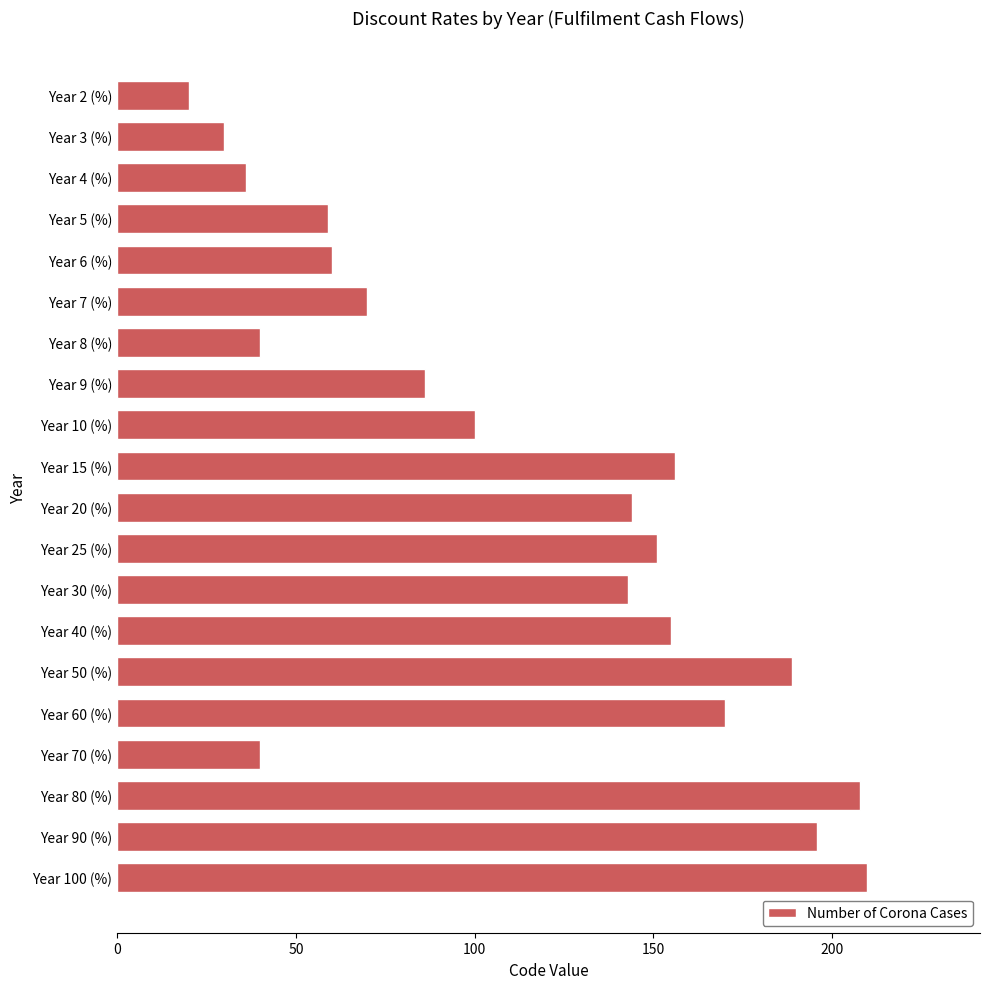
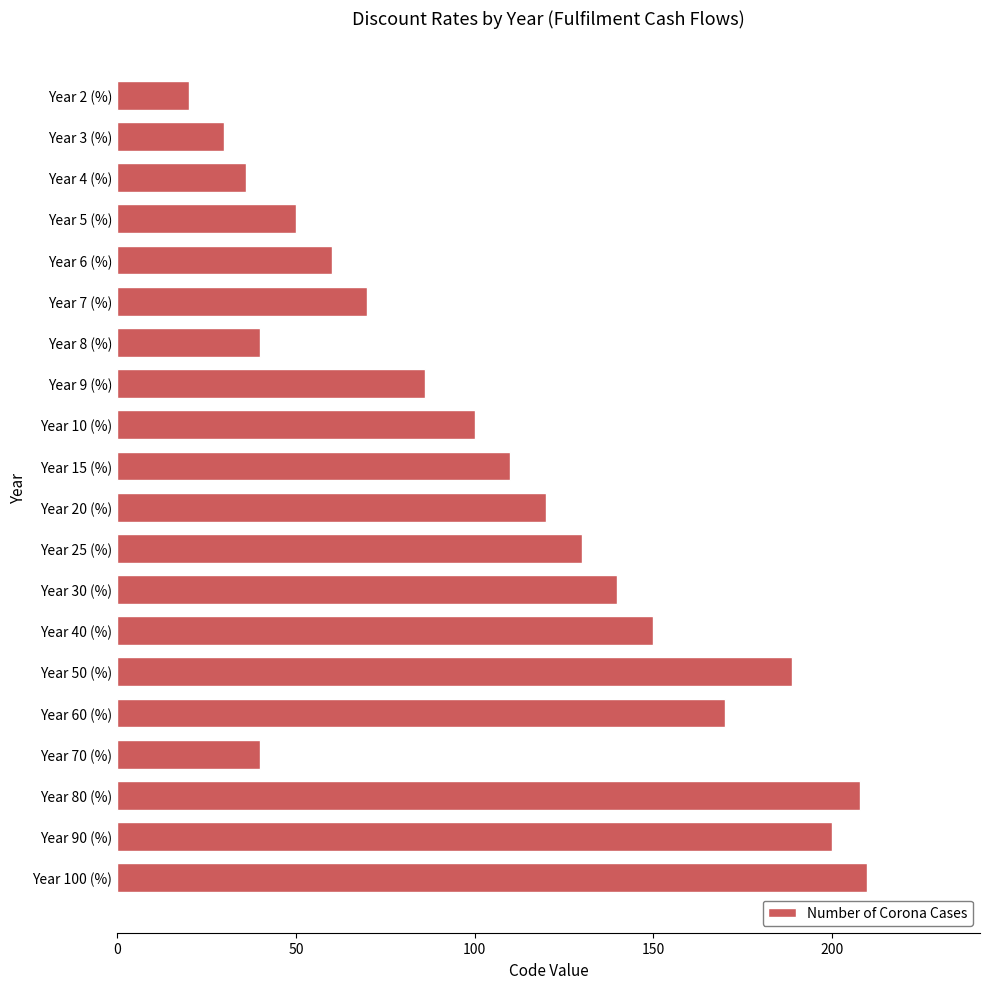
  {
    "Year 2 (%)": 20,
    "Year 3 (%)": 30,
    "Year 4 (%)": 36,
-   "Year 5 (%)": 59,
+   "Year 5 (%)": 50,
    "Year 6 (%)": 60,
    "Year 7 (%)": 70,
    "Year 8 (%)": 40,
    "Year 9 (%)": 86,
    "Year 10 (%)": 100,
-   "Year 15 (%)": 156,
-   "Year 20 (%)": 144,
-   "Year 25 (%)": 151,
-   "Year 30 (%)": 143,
-   "Year 40 (%)": 155,
+   "Year 15 (%)": 110,
+   "Year 20 (%)": 120,
+   "Year 25 (%)": 130,
+   "Year 30 (%)": 140,
+   "Year 40 (%)": 150,
    "Year 50 (%)": 189,
    "Year 60 (%)": 170,
    "Year 70 (%)": 40,
    "Year 80 (%)": 208,
-   "Year 90 (%)": 196,
+   "Year 90 (%)": 200,
    "Year 100 (%)": 210
  }
